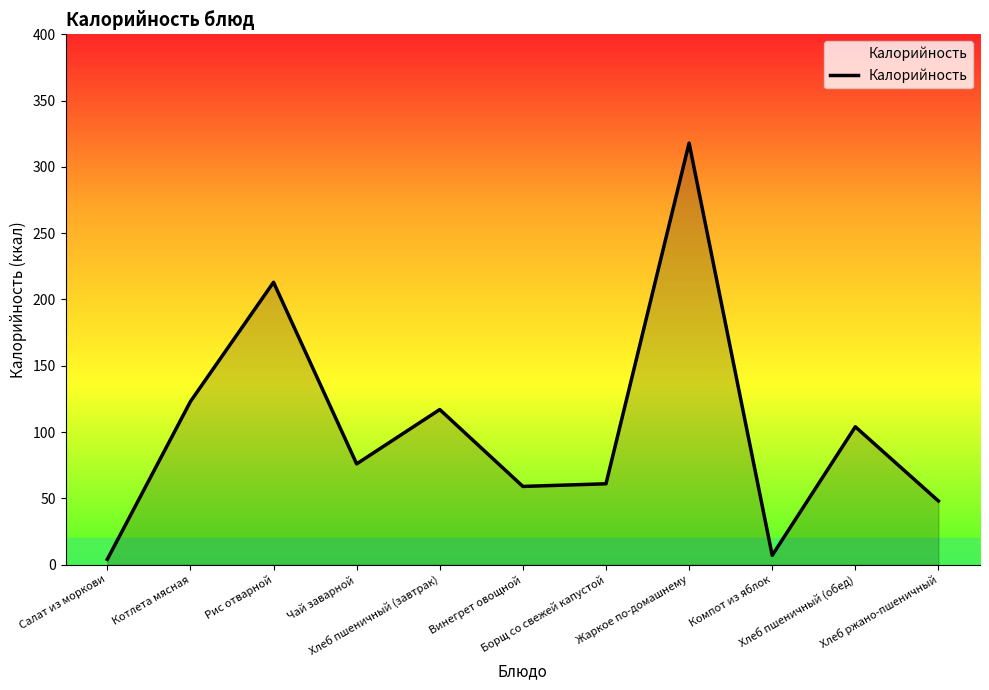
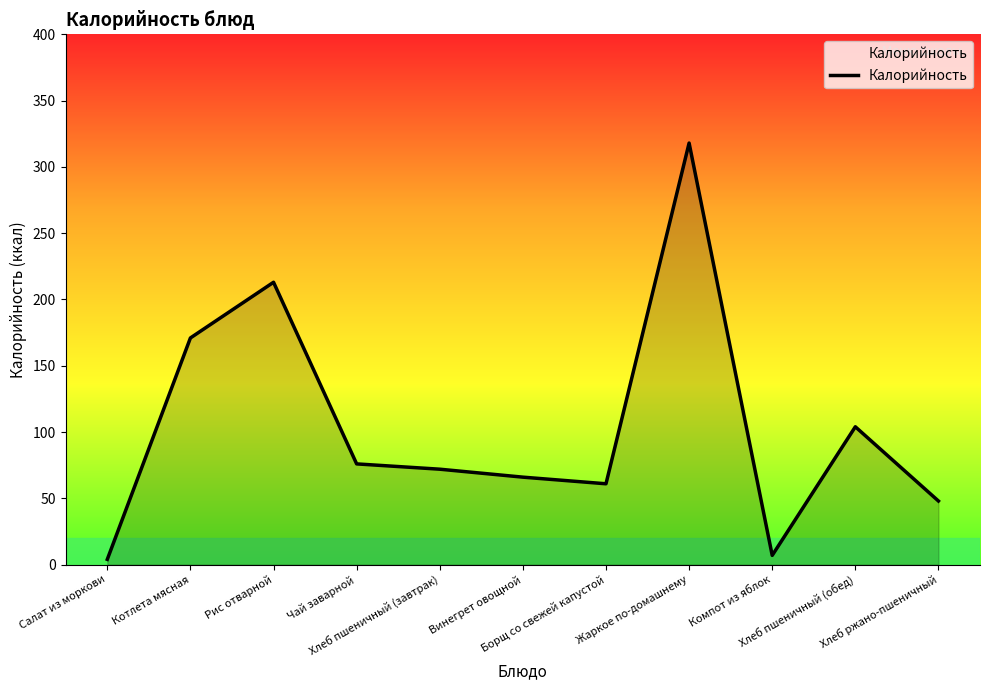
  {
-   "Котлета мясная": 123,
+   "Котлета мясная": 171,
    "Рис отварной": 213,
    "Чай заварной": 76,
-   "Хлеб пшеничный (завтрак)": 117,
-   "Винегрет овощной": 59,
+   "Хлеб пшеничный (завтрак)": 72,
+   "Винегрет овощной": 66,
    "Борщ со свежей капустой": 61,
    "Жаркое по-домашнему": 318,
    "Хлеб пшеничный (обед)": 104,
    "Хлеб ржано-пшеничный": 48
  }
